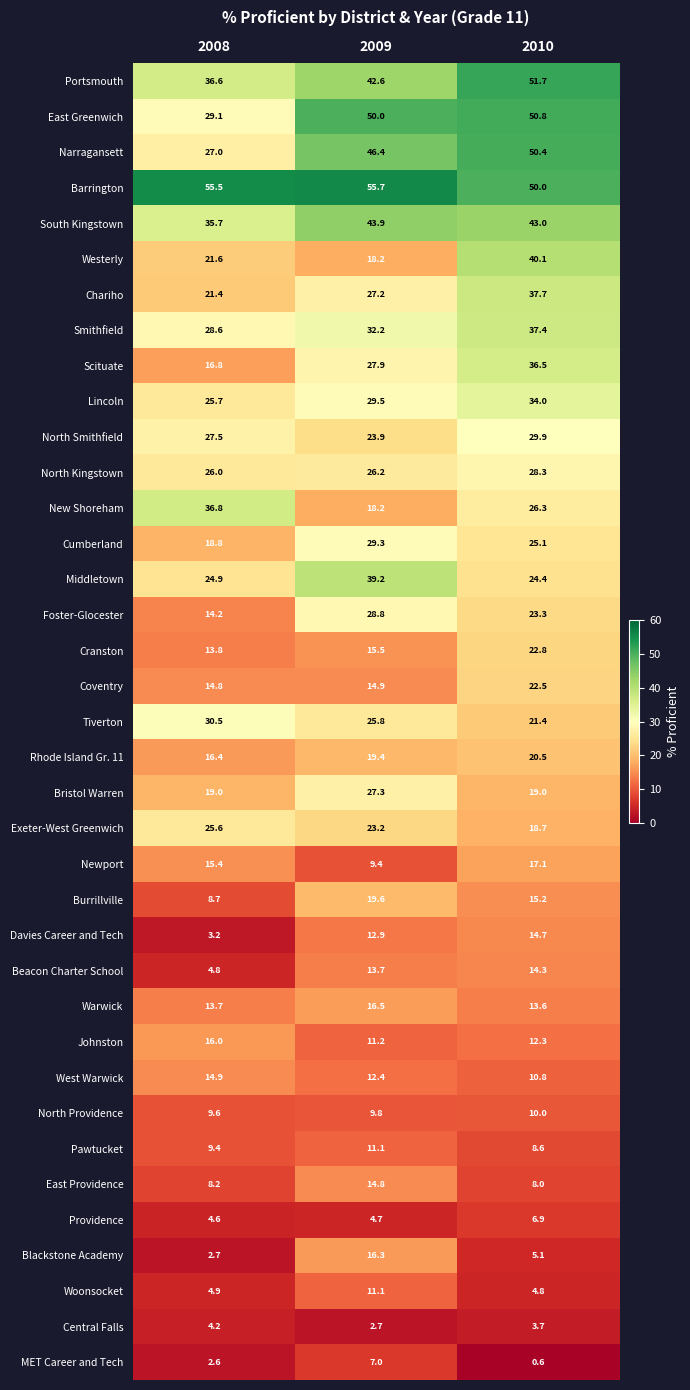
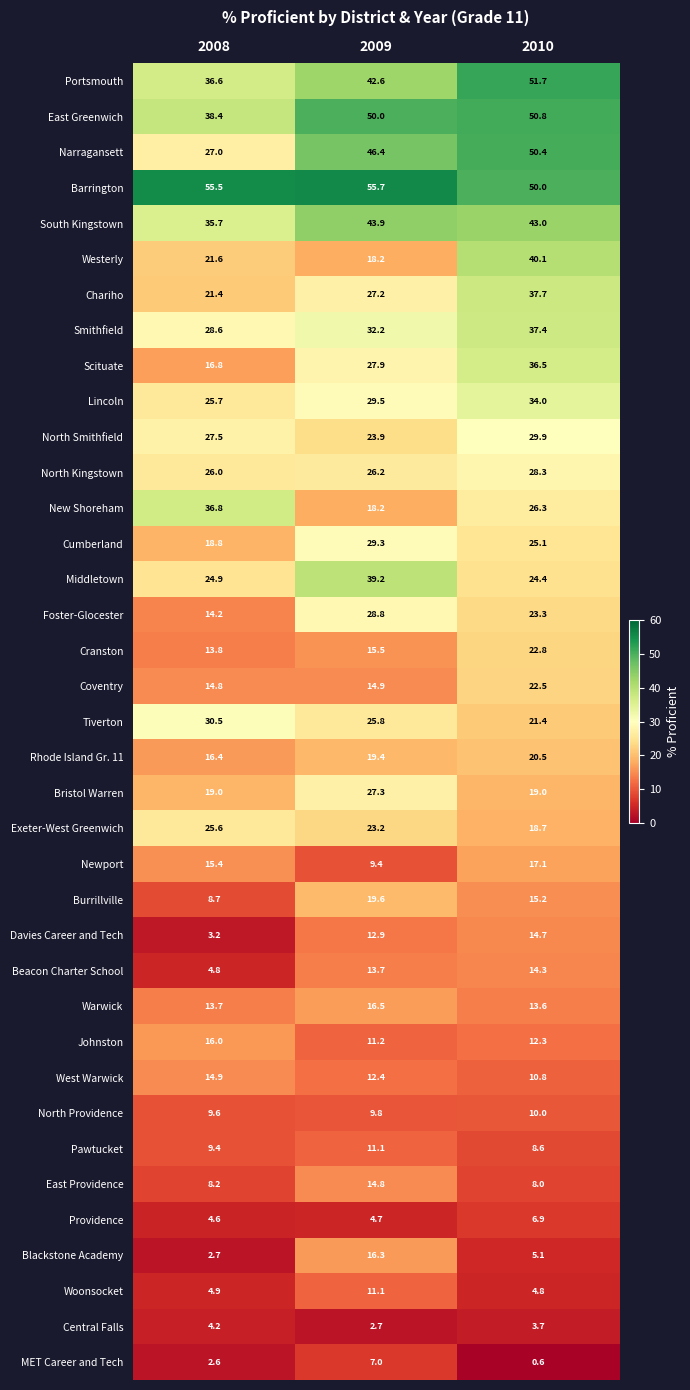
  {
    "Portsmouth": {
      "2008": 36.6,
      "2009": 42.6,
      "2010": 51.7
    },
    "East Greenwich": {
-     "2008": 29.1,
+     "2008": 38.4,
      "2009": 50.0,
      "2010": 50.8
    },
    "Narragansett": {
      "2008": 27.0,
      "2009": 46.4,
      "2010": 50.4
    },
    "Barrington": {
      "2008": 55.5,
      "2009": 55.7,
      "2010": 50.0
    },
    "South Kingstown": {
      "2008": 35.7,
      "2009": 43.9,
      "2010": 43.0
    },
    "Westerly": {
      "2008": 21.6,
      "2009": 18.2,
      "2010": 40.1
    },
    "Chariho": {
      "2008": 21.4,
      "2009": 27.2,
      "2010": 37.7
    },
    "Smithfield": {
      "2008": 28.6,
      "2009": 32.2,
      "2010": 37.4
    },
    "Scituate": {
      "2008": 16.8,
      "2009": 27.9,
      "2010": 36.5
    },
    "Lincoln": {
      "2008": 25.7,
      "2009": 29.5,
      "2010": 34.0
    },
    "North Smithfield": {
      "2008": 27.5,
      "2009": 23.9,
      "2010": 29.9
    },
    "North Kingstown": {
      "2008": 26.0,
      "2009": 26.2,
      "2010": 28.3
    },
    "New Shoreham": {
      "2008": 36.8,
      "2009": 18.2,
      "2010": 26.3
    },
    "Cumberland": {
      "2008": 18.8,
      "2009": 29.3,
      "2010": 25.1
    },
    "Middletown": {
      "2008": 24.9,
      "2009": 39.2,
      "2010": 24.4
    },
    "Foster-Glocester": {
      "2008": 14.2,
      "2009": 28.8,
      "2010": 23.3
    },
    "Cranston": {
      "2008": 13.8,
      "2009": 15.5,
      "2010": 22.8
    },
    "Coventry": {
      "2008": 14.8,
      "2009": 14.9,
      "2010": 22.5
    },
    "Tiverton": {
      "2008": 30.5,
      "2009": 25.8,
      "2010": 21.4
    },
    "Rhode Island Gr. 11": {
      "2008": 16.4,
      "2009": 19.4,
      "2010": 20.5
    },
    "Bristol Warren": {
      "2008": 19.0,
      "2009": 27.3,
      "2010": 19.0
    },
    "Exeter-West Greenwich": {
      "2008": 25.6,
      "2009": 23.2,
      "2010": 18.7
    },
    "Newport": {
      "2008": 15.4,
      "2009": 9.4,
      "2010": 17.1
    },
    "Burrillville": {
      "2008": 8.7,
      "2009": 19.6,
      "2010": 15.2
    },
    "Davies Career and Tech": {
      "2008": 3.2,
      "2009": 12.9,
      "2010": 14.7
    },
    "Beacon Charter School": {
      "2008": 4.8,
      "2009": 13.7,
      "2010": 14.3
    },
    "Warwick": {
      "2008": 13.7,
      "2009": 16.5,
      "2010": 13.6
    },
    "Johnston": {
      "2008": 16.0,
      "2009": 11.2,
      "2010": 12.3
    },
    "West Warwick": {
      "2008": 14.9,
      "2009": 12.4,
      "2010": 10.8
    },
    "North Providence": {
      "2008": 9.6,
      "2009": 9.8,
      "2010": 10.0
    },
    "Pawtucket": {
      "2008": 9.4,
      "2009": 11.1,
      "2010": 8.6
    },
    "East Providence": {
      "2008": 8.2,
      "2009": 14.8,
      "2010": 8.0
    },
    "Providence": {
      "2008": 4.6,
      "2009": 4.7,
      "2010": 6.9
    },
    "Blackstone Academy": {
      "2008": 2.7,
      "2009": 16.3,
      "2010": 5.1
    },
    "Woonsocket": {
      "2008": 4.9,
      "2009": 11.1,
      "2010": 4.8
    },
    "Central Falls": {
      "2008": 4.2,
      "2009": 2.7,
      "2010": 3.7
    },
    "MET Career and Tech": {
      "2008": 2.6,
      "2009": 7.0,
      "2010": 0.6
    }
  }
